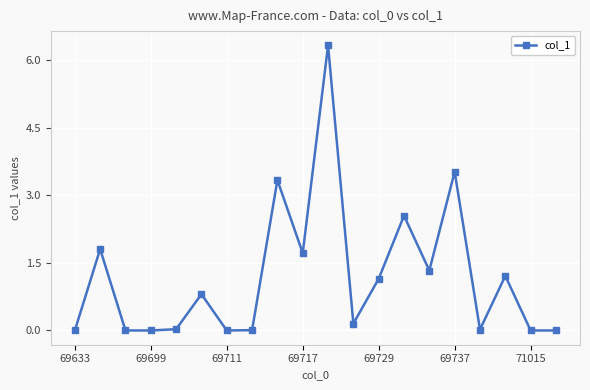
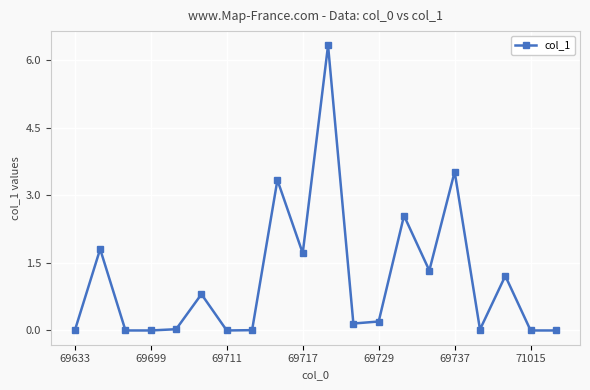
  {
    "69633": 0.0,
    "69699": 0.0,
    "69711": 0.0,
    "69717": 1.7,
-   "69729": 1.1,
+   "69729": 0.2,
    "69737": 3.5,
    "71015": 0.0
  }
